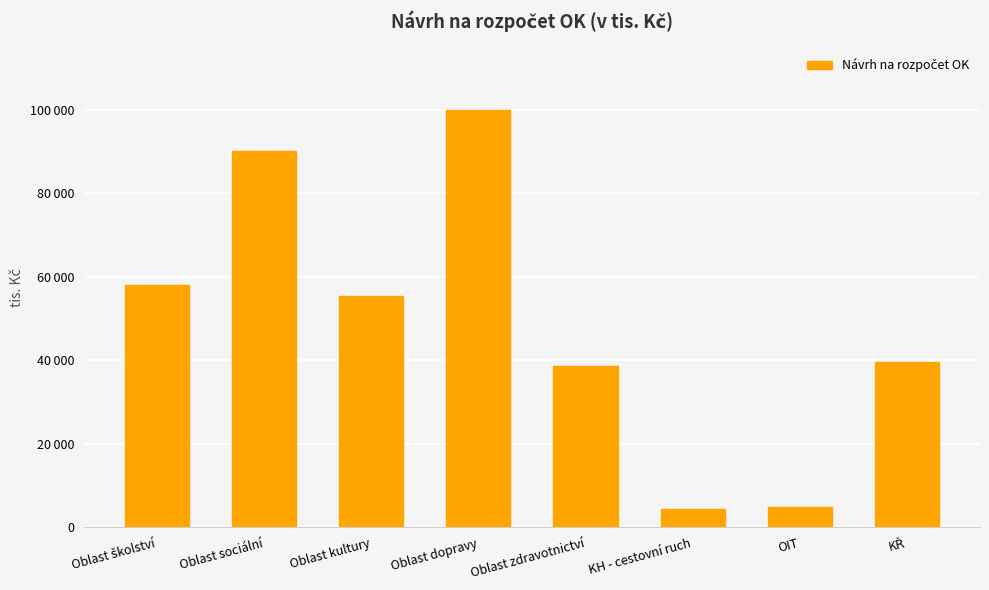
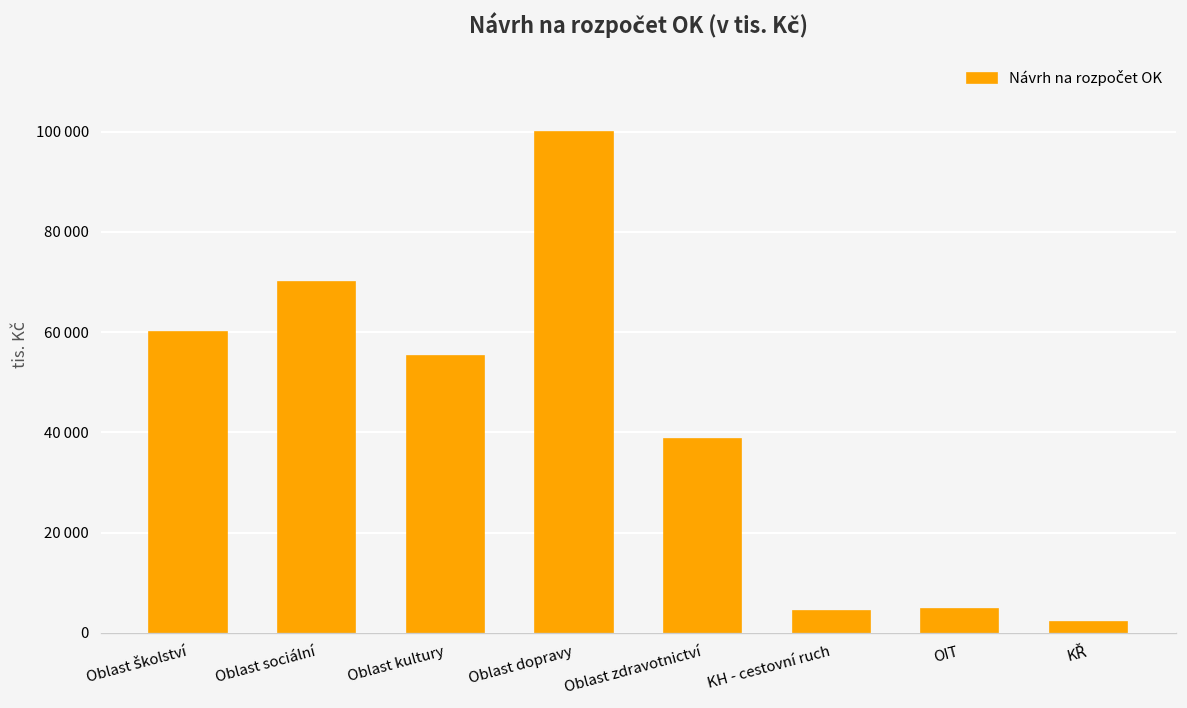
  {
-   "Oblast školství": 58000,
-   "Oblast sociální": 90000,
+   "Oblast školství": 60000,
+   "Oblast sociální": 70000,
    "Oblast kultury": 55000,
    "Oblast dopravy": 100000,
    "Oblast zdravotnictví": 39000,
    "KH - cestovní ruch": 4000,
    "OIT": 5000,
-   "KŘ": 40000
+   "KŘ": 2000
  }
